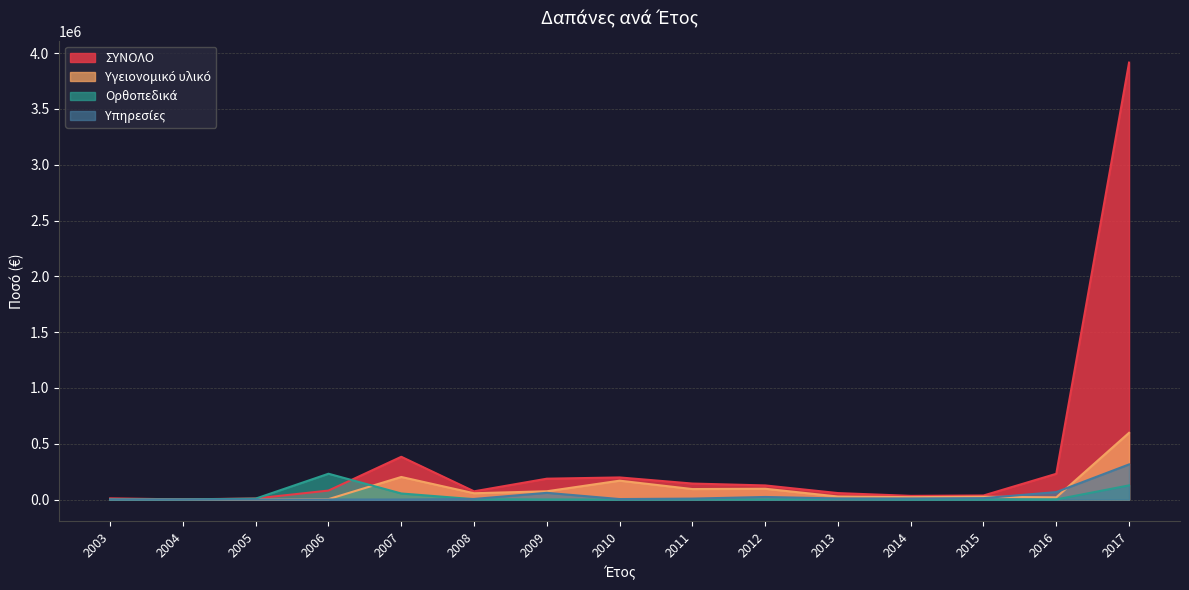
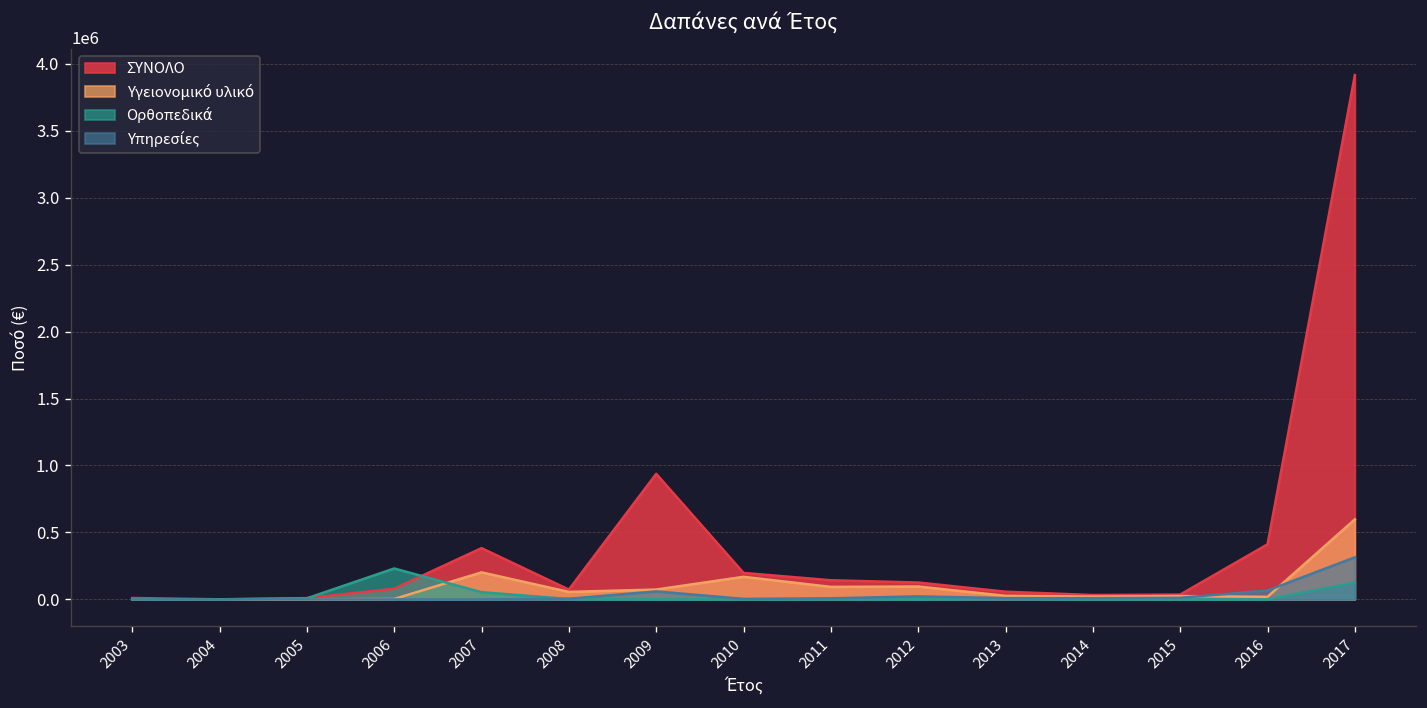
  {
    "ΣΥΝΟΛΟ": {
      "2006": 80000,
      "2007": 380000,
-     "2009": 190000,
+     "2009": 940000,
      "2010": 200000,
      "2011": 140000,
      "2012": 130000,
      "2013": 60000,
-     "2016": 230000,
+     "2016": 410000,
      "2017": 3920000
    },
    "Υγειονομικό υλικό": {
      "2007": 200000,
      "2010": 170000,
      "2011": 90000,
      "2012": 100000,
      "2017": 600000
    }
  }
